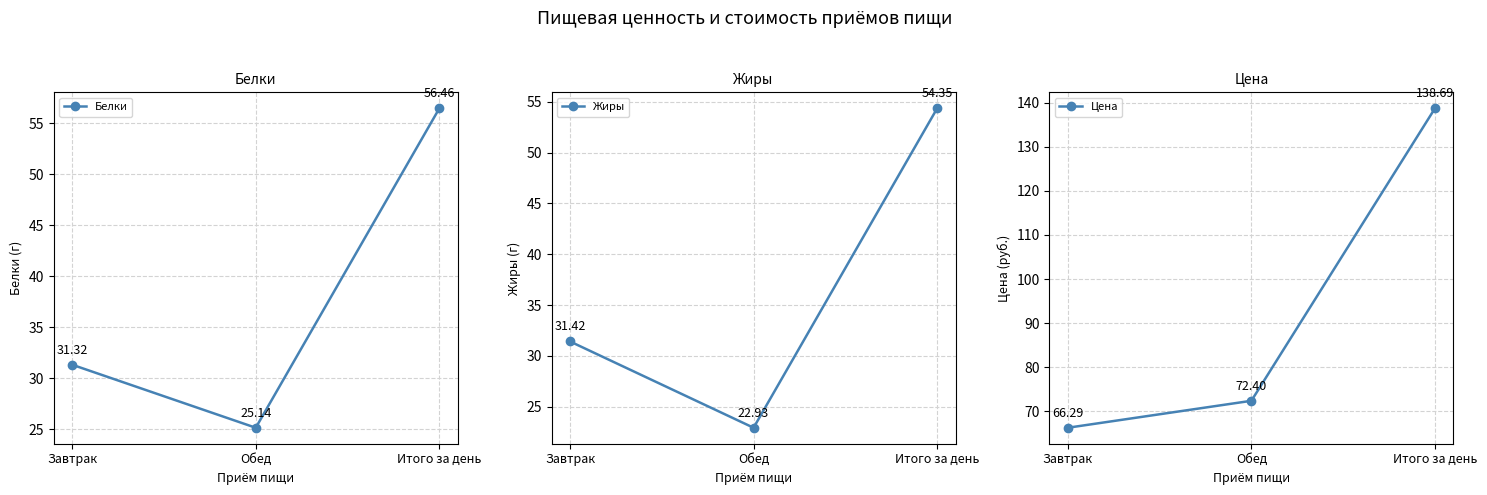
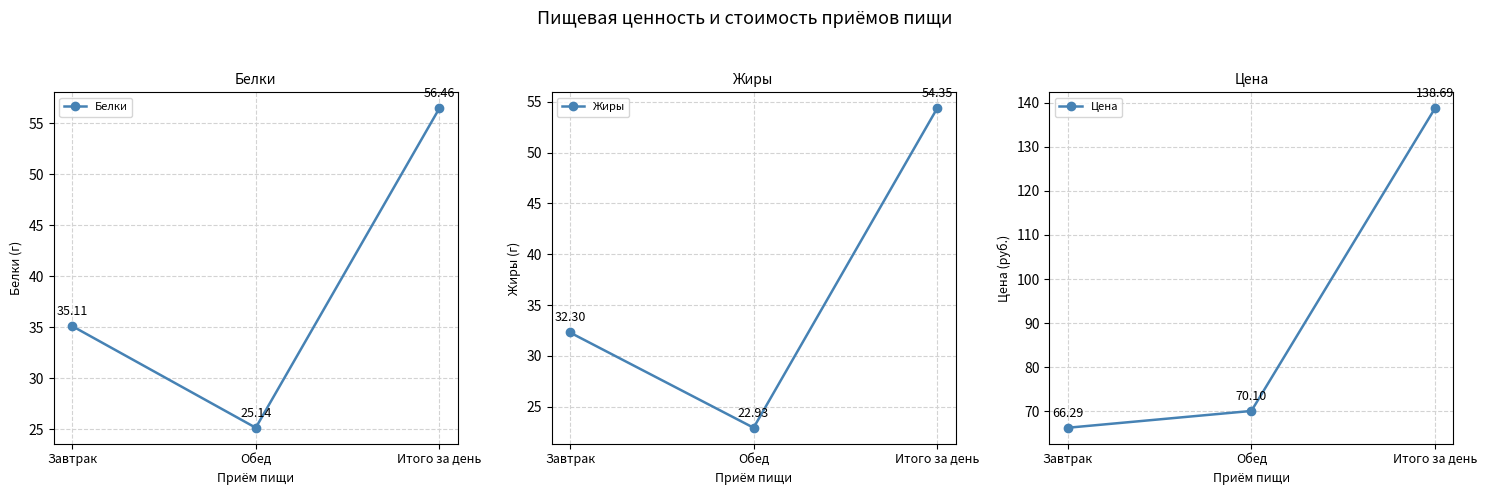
  {
    "Белки": {
-     "Завтрак": 31.32,
+     "Завтрак": 35.11,
      "Обед": 25.14,
      "Итого за день": 56.46
    },
    "Жиры": {
-     "Завтрак": 31.42,
+     "Завтрак": 32.30,
      "Обед": 22.93,
      "Итого за день": 54.35
    },
    "Цена": {
      "Завтрак": 66.29,
-     "Обед": 72.40,
+     "Обед": 70.10,
      "Итого за день": 138.69
    }
  }
